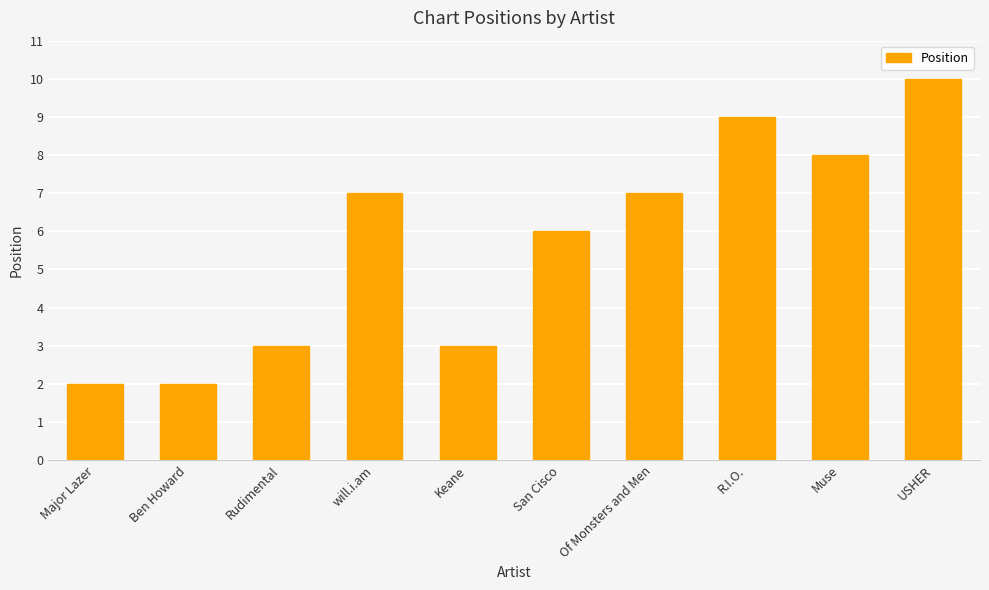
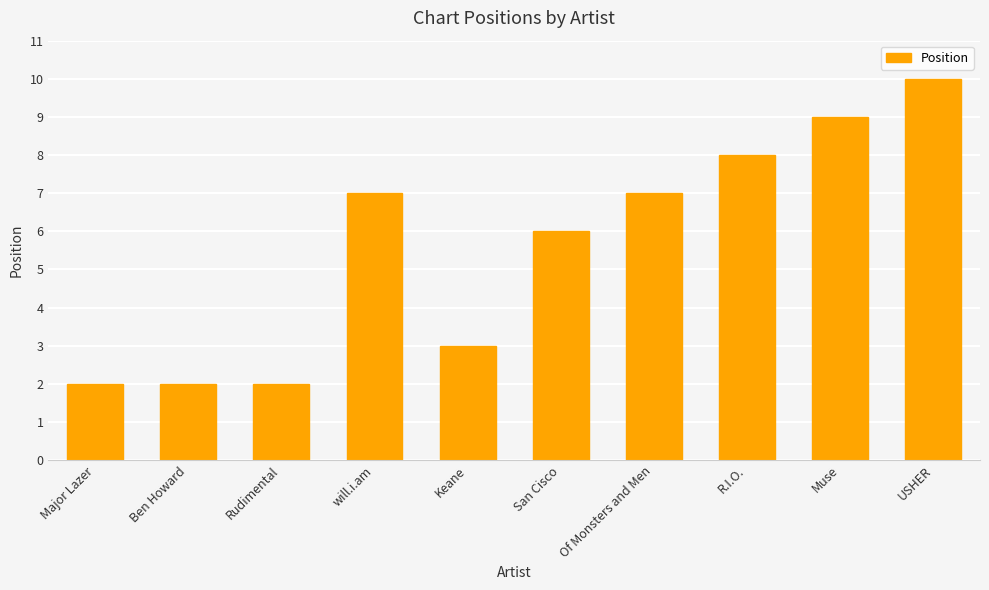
  {
    "Major Lazer": 2,
    "Ben Howard": 2,
-   "Rudimental": 3,
+   "Rudimental": 2,
    "will.i.am": 7,
    "Keane": 3,
    "San Cisco": 6,
    "Of Monsters and Men": 7,
-   "R.I.O.": 9,
-   "Muse": 8,
+   "R.I.O.": 8,
+   "Muse": 9,
    "USHER": 10
  }
